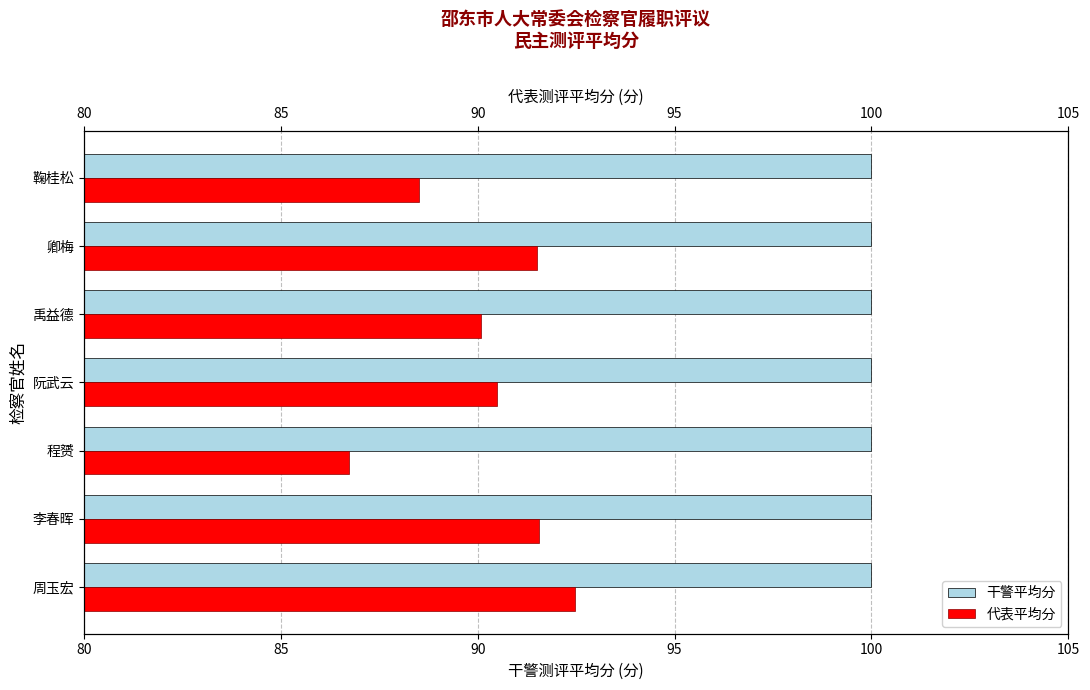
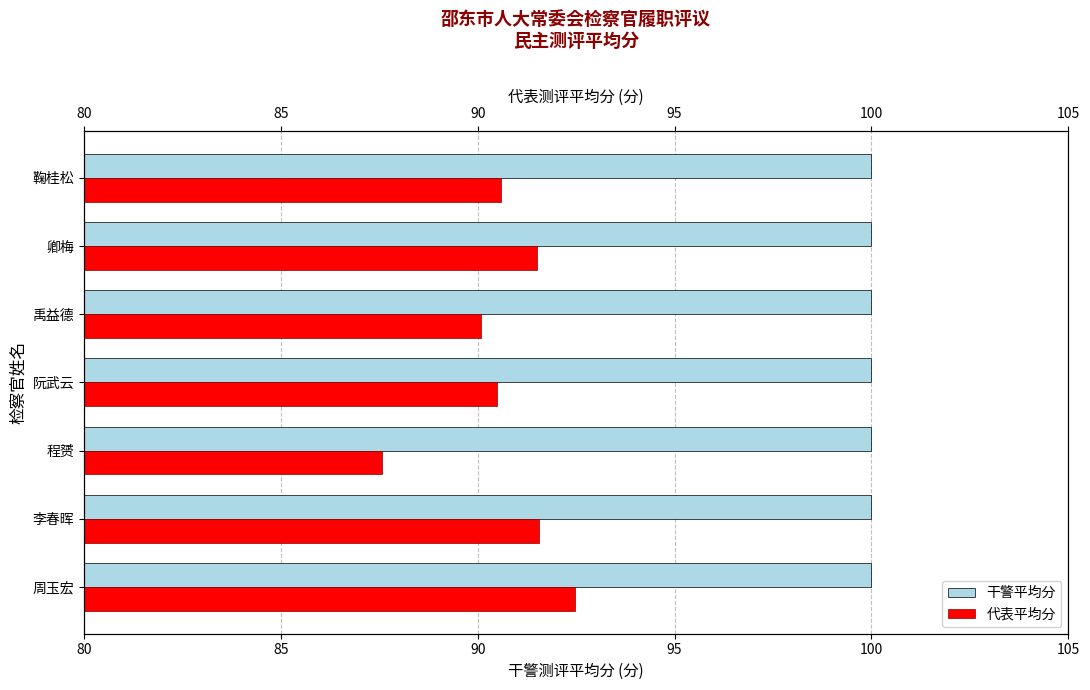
  {
    "干警平均分": {
      "鞠桂松": 100.0,
      "卿梅": 100.0,
      "禹益德": 100.0,
      "阮武云": 100.0,
      "程赟": 100.0,
      "李春晖": 100.0,
      "周玉宏": 100.0
    },
    "代表平均分": {
-     "鞠桂松": 88.5,
+     "鞠桂松": 90.6,
      "卿梅": 91.5,
      "禹益德": 90.1,
      "阮武云": 90.5,
-     "程赟": 86.7,
+     "程赟": 87.6,
      "李春晖": 91.6,
      "周玉宏": 92.5
    }
  }
